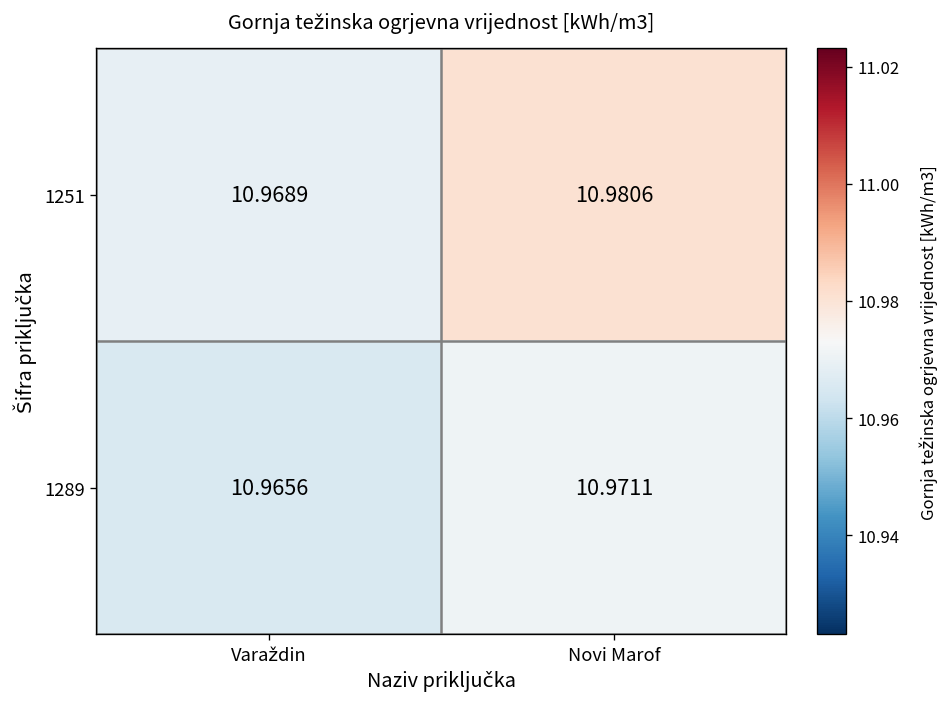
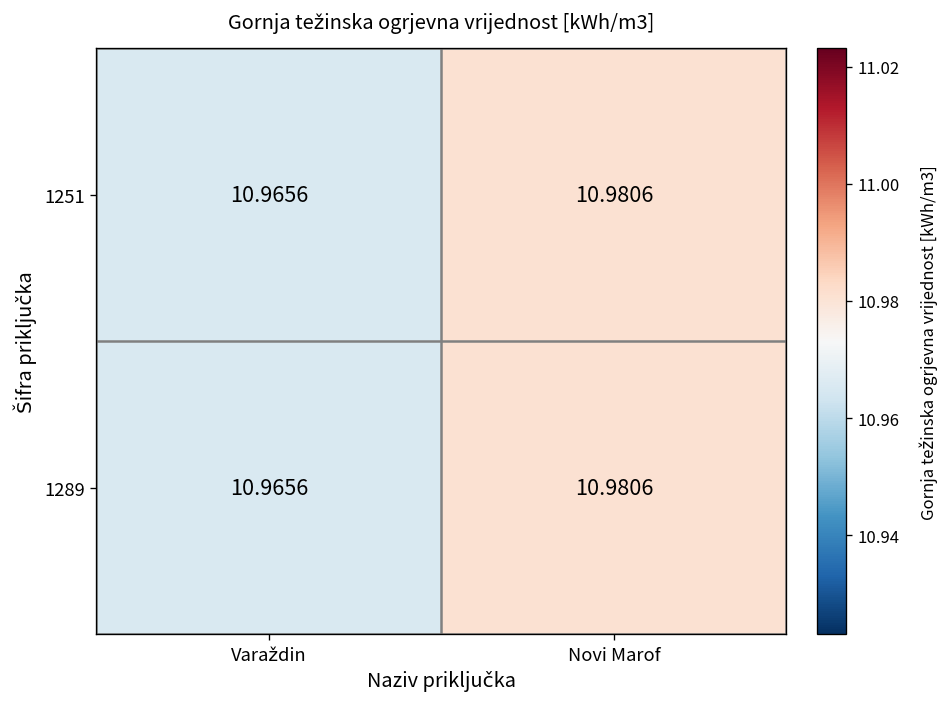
  {
    "1251": {
-     "Varaždin": 10.9689,
+     "Varaždin": 10.9656,
      "Novi Marof": 10.9806
    },
    "1289": {
      "Varaždin": 10.9656,
-     "Novi Marof": 10.9711
+     "Novi Marof": 10.9806
    }
  }
